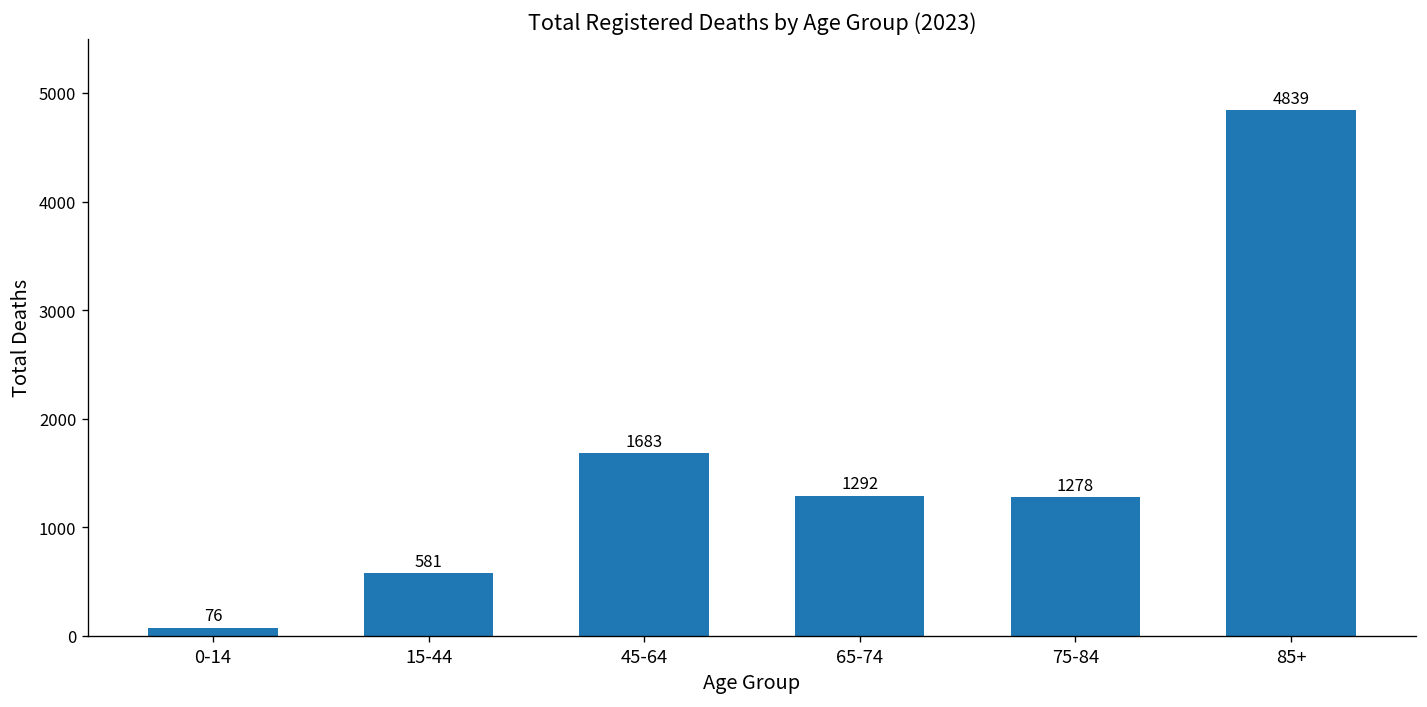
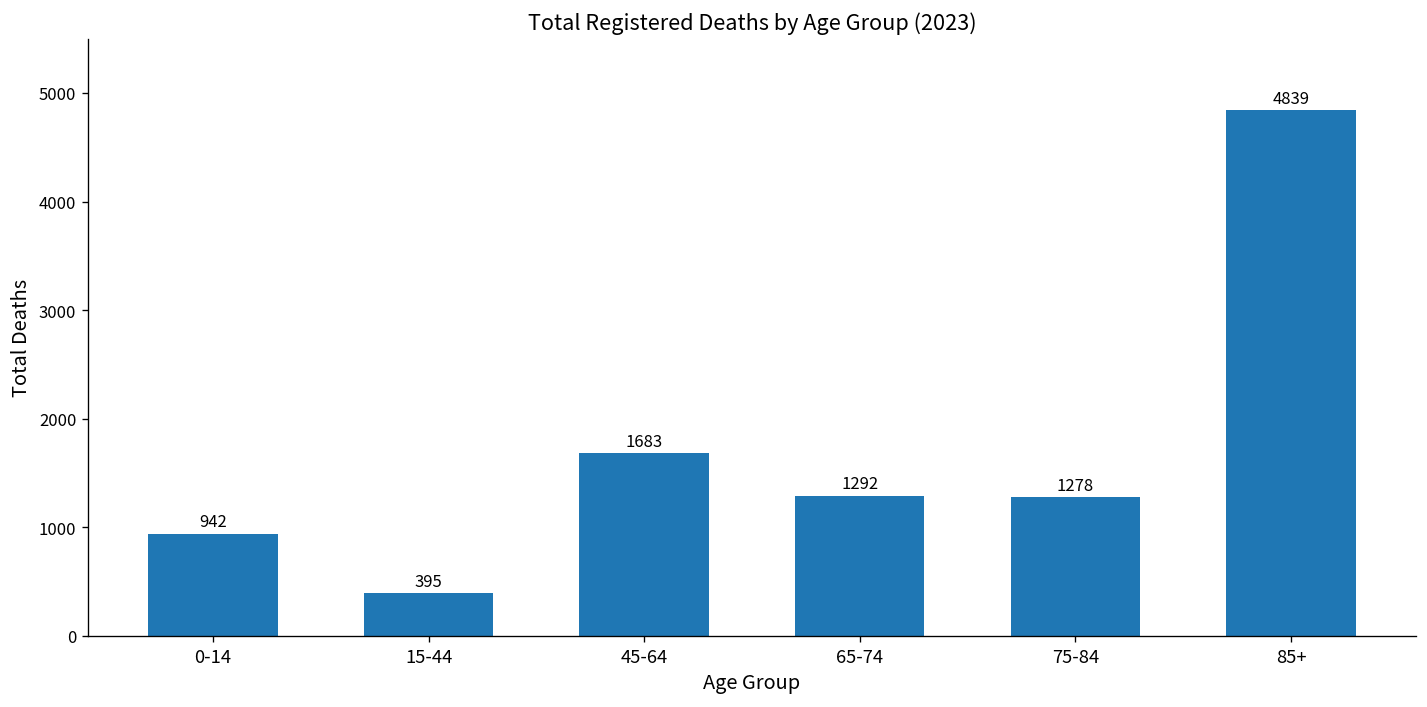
  {
-   "0-14": 76,
-   "15-44": 581,
+   "0-14": 942,
+   "15-44": 395,
    "45-64": 1683,
    "65-74": 1292,
    "75-84": 1278,
    "85+": 4839
  }
